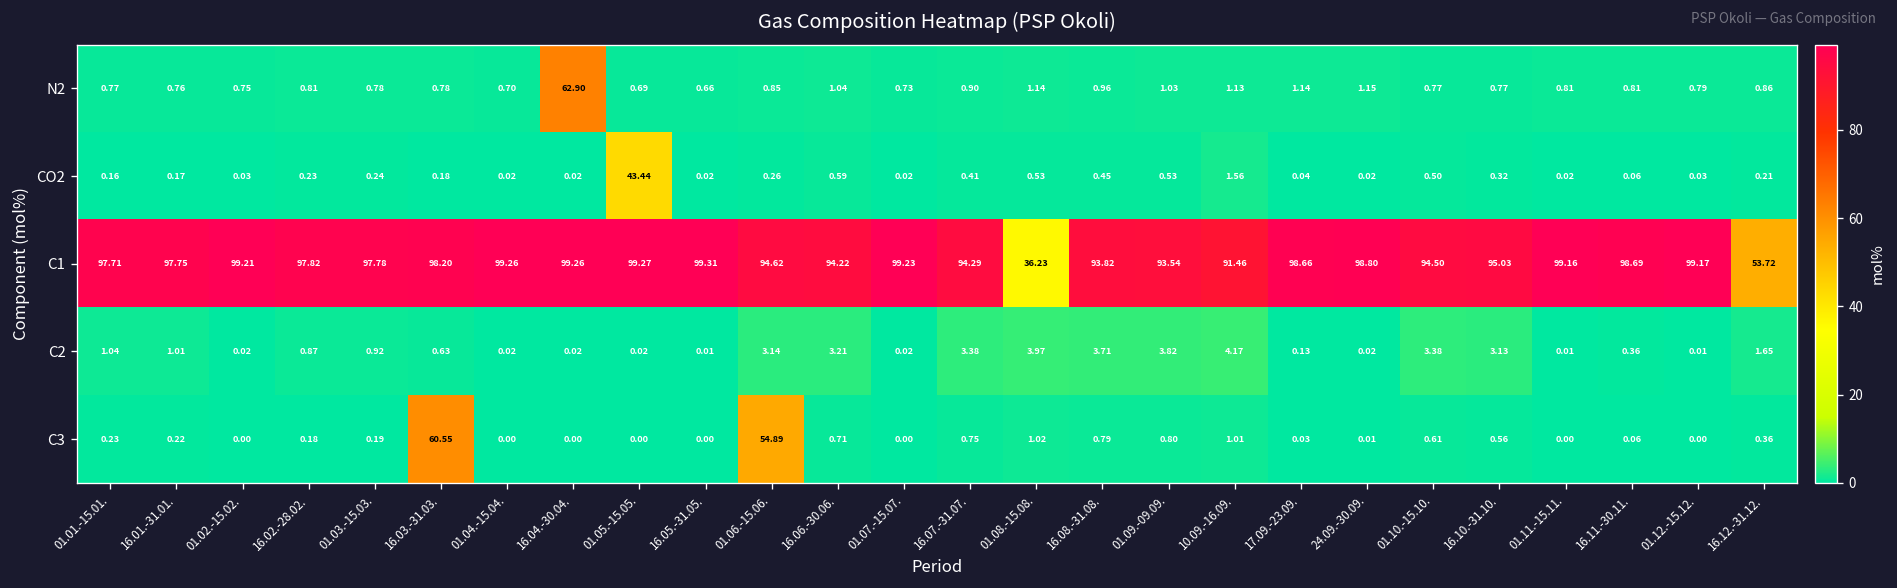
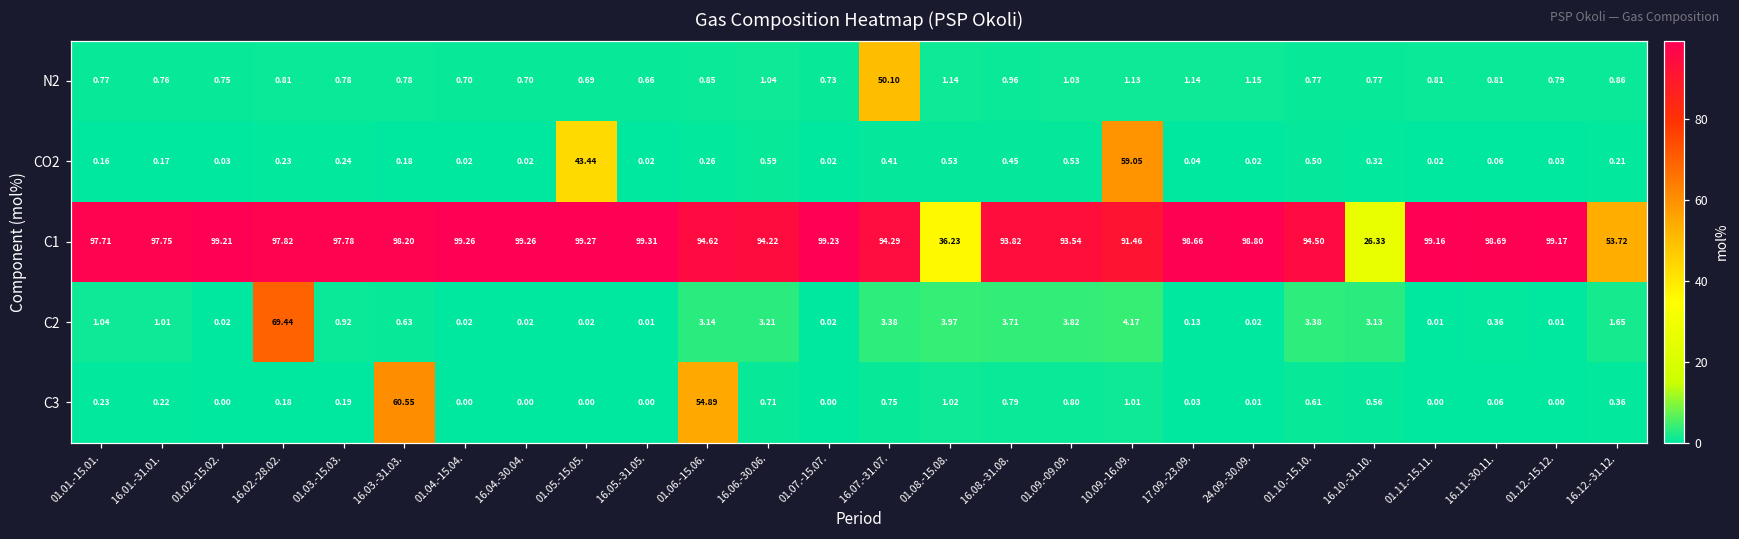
  {
    "N2": {
      "01.01.-15.01.": 0.77,
      "16.01.-31.01.": 0.76,
      "01.02.-15.02.": 0.75,
      "16.02.-28.02.": 0.81,
      "01.03.-15.03.": 0.78,
      "16.03.-31.03.": 0.78,
      "01.04.-15.04.": 0.70,
-     "16.04.-30.04.": 62.90,
+     "16.04.-30.04.": 0.70,
      "01.05.-15.05.": 0.69,
      "16.05.-31.05.": 0.66,
      "01.06.-15.06.": 0.85,
      "16.06.-30.06.": 1.04,
      "01.07.-15.07.": 0.73,
-     "16.07.-31.07.": 0.90,
+     "16.07.-31.07.": 50.10,
      "01.08.-15.08.": 1.14,
      "16.08.-31.08.": 0.96,
      "01.09.-09.09.": 1.03,
      "10.09.-16.09.": 1.13,
      "17.09.-23.09.": 1.14,
      "24.09.-30.09.": 1.15,
      "01.10.-15.10.": 0.77,
      "16.10.-31.10.": 0.77,
      "01.11.-15.11.": 0.81,
      "16.11.-30.11.": 0.81,
      "01.12.-15.12.": 0.79,
      "16.12.-31.12.": 0.86
    },
    "CO2": {
      "01.01.-15.01.": 0.16,
      "16.01.-31.01.": 0.17,
      "01.02.-15.02.": 0.03,
      "16.02.-28.02.": 0.23,
      "01.03.-15.03.": 0.24,
      "16.03.-31.03.": 0.18,
      "01.04.-15.04.": 0.02,
      "16.04.-30.04.": 0.02,
      "01.05.-15.05.": 43.44,
      "16.05.-31.05.": 0.02,
      "01.06.-15.06.": 0.26,
      "16.06.-30.06.": 0.59,
      "01.07.-15.07.": 0.02,
      "16.07.-31.07.": 0.41,
      "01.08.-15.08.": 0.53,
      "16.08.-31.08.": 0.45,
      "01.09.-09.09.": 0.53,
-     "10.09.-16.09.": 1.56,
+     "10.09.-16.09.": 59.05,
      "17.09.-23.09.": 0.04,
      "24.09.-30.09.": 0.02,
      "01.10.-15.10.": 0.50,
      "16.10.-31.10.": 0.32,
      "01.11.-15.11.": 0.02,
      "16.11.-30.11.": 0.06,
      "01.12.-15.12.": 0.03,
      "16.12.-31.12.": 0.21
    },
    "C1": {
      "01.01.-15.01.": 97.71,
      "16.01.-31.01.": 97.75,
      "01.02.-15.02.": 99.21,
      "16.02.-28.02.": 97.82,
      "01.03.-15.03.": 97.78,
      "16.03.-31.03.": 98.20,
      "01.04.-15.04.": 99.26,
      "16.04.-30.04.": 99.26,
      "01.05.-15.05.": 99.27,
      "16.05.-31.05.": 99.31,
      "01.06.-15.06.": 94.62,
      "16.06.-30.06.": 94.22,
      "01.07.-15.07.": 99.23,
      "16.07.-31.07.": 94.29,
      "01.08.-15.08.": 36.23,
      "16.08.-31.08.": 93.82,
      "01.09.-09.09.": 93.54,
      "10.09.-16.09.": 91.46,
      "17.09.-23.09.": 98.66,
      "24.09.-30.09.": 98.80,
      "01.10.-15.10.": 94.50,
-     "16.10.-31.10.": 95.03,
+     "16.10.-31.10.": 26.33,
      "01.11.-15.11.": 99.16,
      "16.11.-30.11.": 98.69,
      "01.12.-15.12.": 99.17,
      "16.12.-31.12.": 53.72
    },
    "C2": {
      "01.01.-15.01.": 1.04,
      "16.01.-31.01.": 1.01,
      "01.02.-15.02.": 0.02,
-     "16.02.-28.02.": 0.87,
+     "16.02.-28.02.": 69.44,
      "01.03.-15.03.": 0.92,
      "16.03.-31.03.": 0.63,
      "01.04.-15.04.": 0.02,
      "16.04.-30.04.": 0.02,
      "01.05.-15.05.": 0.02,
      "16.05.-31.05.": 0.01,
      "01.06.-15.06.": 3.14,
      "16.06.-30.06.": 3.21,
      "01.07.-15.07.": 0.02,
      "16.07.-31.07.": 3.38,
      "01.08.-15.08.": 3.97,
      "16.08.-31.08.": 3.71,
      "01.09.-09.09.": 3.82,
      "10.09.-16.09.": 4.17,
      "17.09.-23.09.": 0.13,
      "24.09.-30.09.": 0.02,
      "01.10.-15.10.": 3.38,
      "16.10.-31.10.": 3.13,
      "01.11.-15.11.": 0.01,
      "16.11.-30.11.": 0.36,
      "01.12.-15.12.": 0.01,
      "16.12.-31.12.": 1.65
    },
    "C3": {
      "01.01.-15.01.": 0.23,
      "16.01.-31.01.": 0.22,
      "01.02.-15.02.": 0.00,
      "16.02.-28.02.": 0.18,
      "01.03.-15.03.": 0.19,
      "16.03.-31.03.": 60.55,
      "01.04.-15.04.": 0.00,
      "16.04.-30.04.": 0.00,
      "01.05.-15.05.": 0.00,
      "16.05.-31.05.": 0.00,
      "01.06.-15.06.": 54.89,
      "16.06.-30.06.": 0.71,
      "01.07.-15.07.": 0.00,
      "16.07.-31.07.": 0.75,
      "01.08.-15.08.": 1.02,
      "16.08.-31.08.": 0.79,
      "01.09.-09.09.": 0.80,
      "10.09.-16.09.": 1.01,
      "17.09.-23.09.": 0.03,
      "24.09.-30.09.": 0.01,
      "01.10.-15.10.": 0.61,
      "16.10.-31.10.": 0.56,
      "01.11.-15.11.": 0.00,
      "16.11.-30.11.": 0.06,
      "01.12.-15.12.": 0.00,
      "16.12.-31.12.": 0.36
    }
  }
